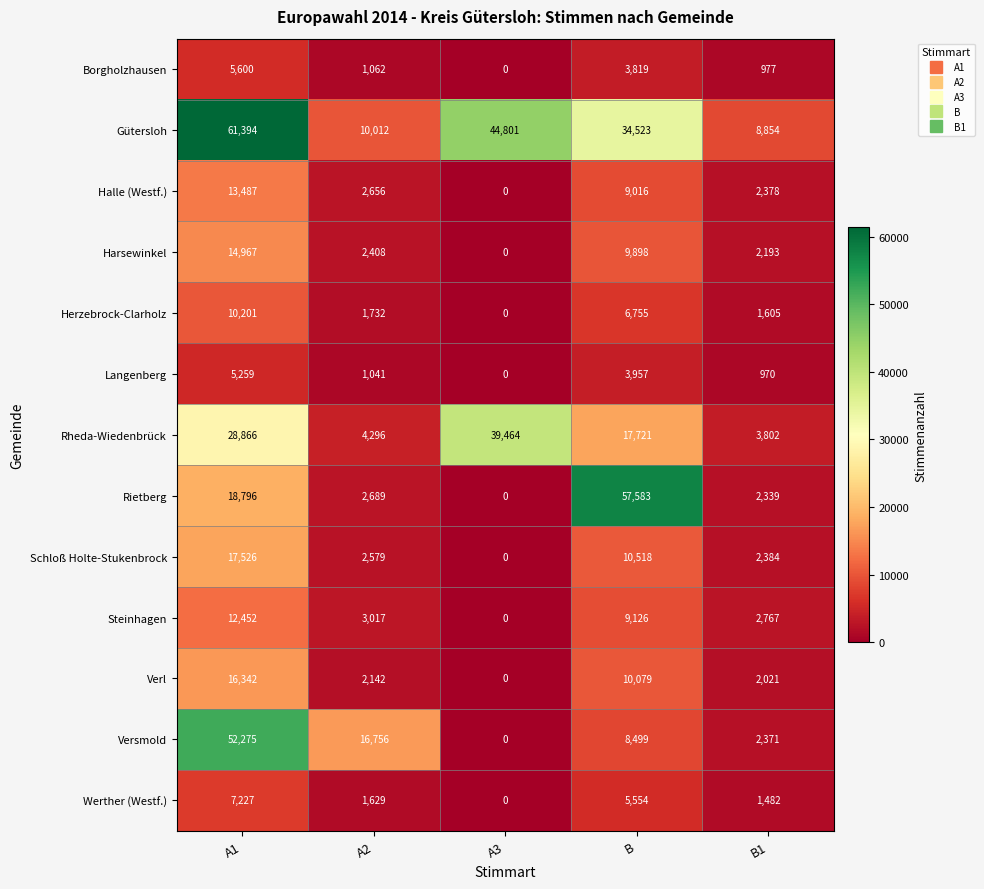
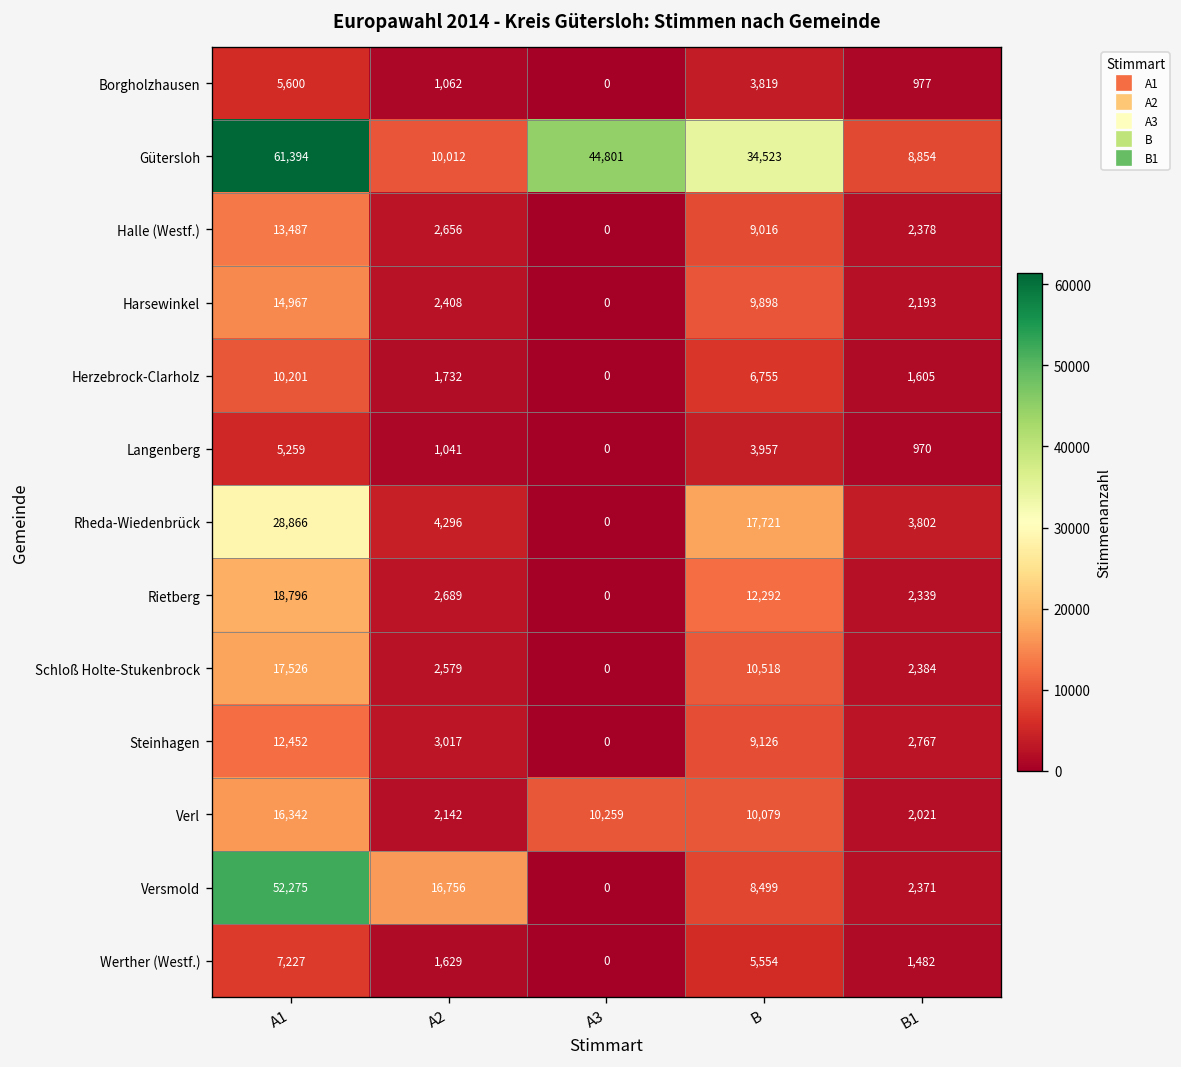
  {
    "Borgholzhausen": {
      "A1": "5,600",
      "A2": "1,062",
      "A3": "0",
      "B": "3,819",
      "B1": "977"
    },
    "Gütersloh": {
      "A1": "61,394",
      "A2": "10,012",
      "A3": "44,801",
      "B": "34,523",
      "B1": "8,854"
    },
    "Halle (Westf.)": {
      "A1": "13,487",
      "A2": "2,656",
      "A3": "0",
      "B": "9,016",
      "B1": "2,378"
    },
    "Harsewinkel": {
      "A1": "14,967",
      "A2": "2,408",
      "A3": "0",
      "B": "9,898",
      "B1": "2,193"
    },
    "Herzebrock-Clarholz": {
      "A1": "10,201",
      "A2": "1,732",
      "A3": "0",
      "B": "6,755",
      "B1": "1,605"
    },
    "Langenberg": {
      "A1": "5,259",
      "A2": "1,041",
      "A3": "0",
      "B": "3,957",
      "B1": "970"
    },
    "Rheda-Wiedenbrück": {
      "A1": "28,866",
      "A2": "4,296",
-     "A3": "39,464",
+     "A3": "0",
      "B": "17,721",
      "B1": "3,802"
    },
    "Rietberg": {
      "A1": "18,796",
      "A2": "2,689",
      "A3": "0",
-     "B": "57,583",
+     "B": "12,292",
      "B1": "2,339"
    },
    "Schloß Holte-Stukenbrock": {
      "A1": "17,526",
      "A2": "2,579",
      "A3": "0",
      "B": "10,518",
      "B1": "2,384"
    },
    "Steinhagen": {
      "A1": "12,452",
      "A2": "3,017",
      "A3": "0",
      "B": "9,126",
      "B1": "2,767"
    },
    "Verl": {
      "A1": "16,342",
      "A2": "2,142",
-     "A3": "0",
+     "A3": "10,259",
      "B": "10,079",
      "B1": "2,021"
    },
    "Versmold": {
      "A1": "52,275",
      "A2": "16,756",
      "A3": "0",
      "B": "8,499",
      "B1": "2,371"
    },
    "Werther (Westf.)": {
      "A1": "7,227",
      "A2": "1,629",
      "A3": "0",
      "B": "5,554",
      "B1": "1,482"
    }
  }
